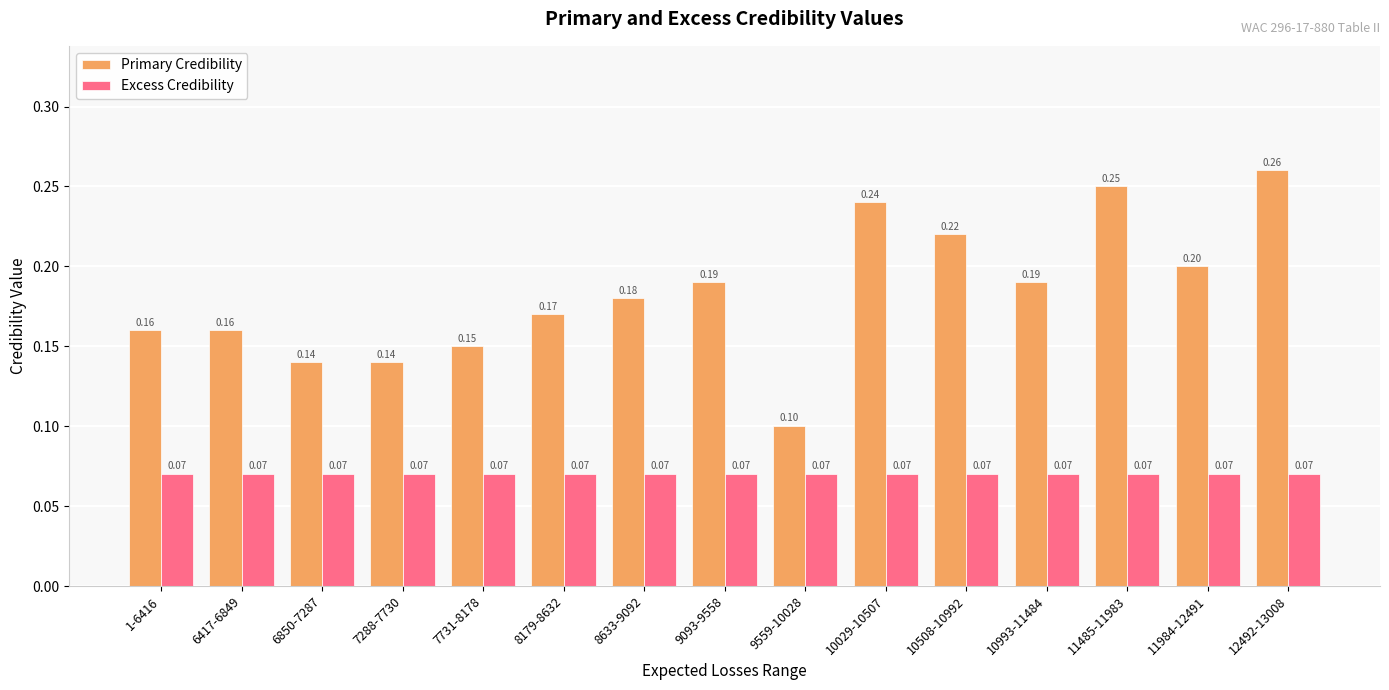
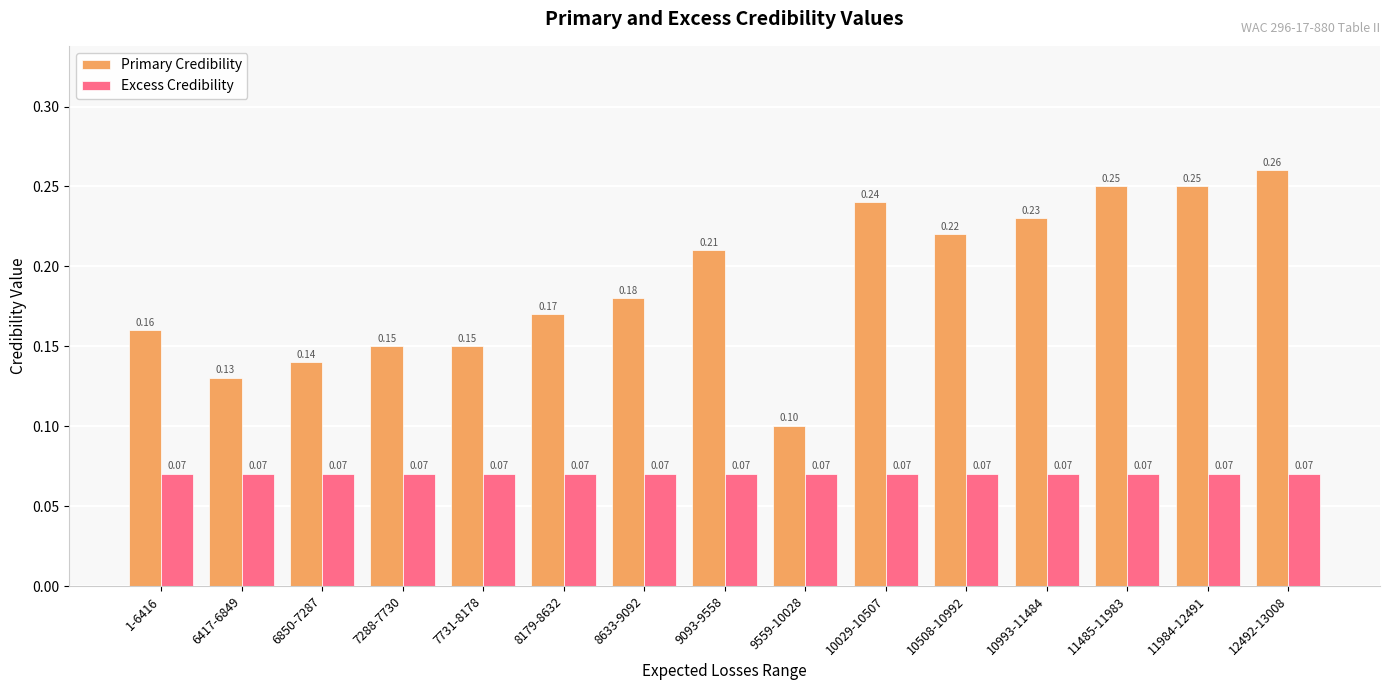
  {
    "Primary Credibility": {
      "1-6416": 0.16,
-     "6417-6849": 0.16,
+     "6417-6849": 0.13,
      "6850-7287": 0.14,
-     "7288-7730": 0.14,
+     "7288-7730": 0.15,
      "7731-8178": 0.15,
      "8179-8632": 0.17,
      "8633-9092": 0.18,
-     "9093-9558": 0.19,
+     "9093-9558": 0.21,
      "9559-10028": 0.10,
      "10029-10507": 0.24,
      "10508-10992": 0.22,
-     "10993-11484": 0.19,
+     "10993-11484": 0.23,
      "11485-11983": 0.25,
-     "11984-12491": 0.20,
+     "11984-12491": 0.25,
      "12492-13008": 0.26
    },
    "Excess Credibility": {
      "1-6416": 0.07,
      "6417-6849": 0.07,
      "6850-7287": 0.07,
      "7288-7730": 0.07,
      "7731-8178": 0.07,
      "8179-8632": 0.07,
      "8633-9092": 0.07,
      "9093-9558": 0.07,
      "9559-10028": 0.07,
      "10029-10507": 0.07,
      "10508-10992": 0.07,
      "10993-11484": 0.07,
      "11485-11983": 0.07,
      "11984-12491": 0.07,
      "12492-13008": 0.07
    }
  }
